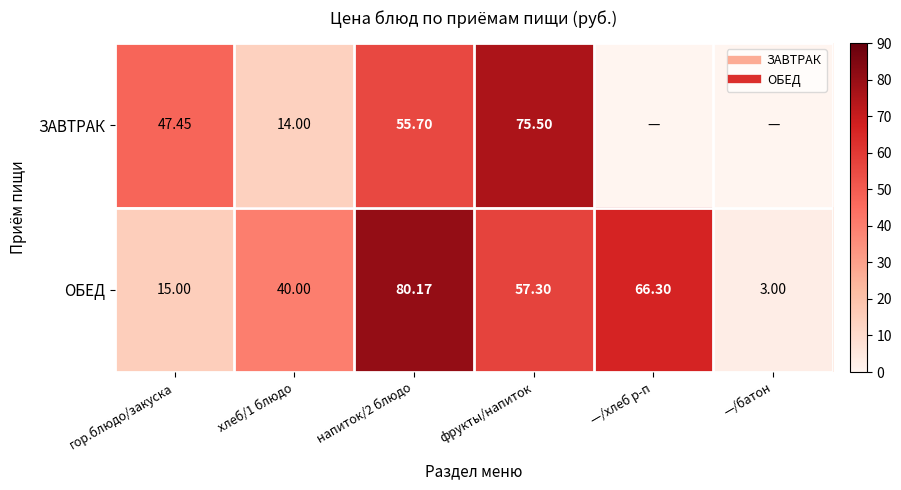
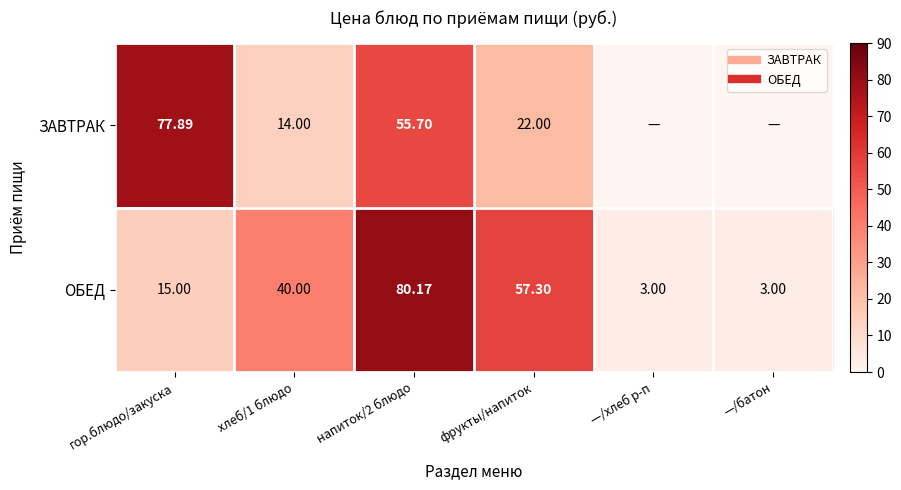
  {
    "ЗАВТРАК": {
-     "гор.блюдо/закуска": 47.45,
+     "гор.блюдо/закуска": 77.89,
      "хлеб/1 блюдо": 14.00,
      "напиток/2 блюдо": 55.70,
-     "фрукты/напиток": 75.50
+     "фрукты/напиток": 22.00
    },
    "ОБЕД": {
      "гор.блюдо/закуска": 15.00,
      "хлеб/1 блюдо": 40.00,
      "напиток/2 блюдо": 80.17,
      "фрукты/напиток": 57.30,
-     "—/хлеб р-п": 66.30,
+     "—/хлеб р-п": 3.00,
      "—/батон": 3.00
    }
  }
